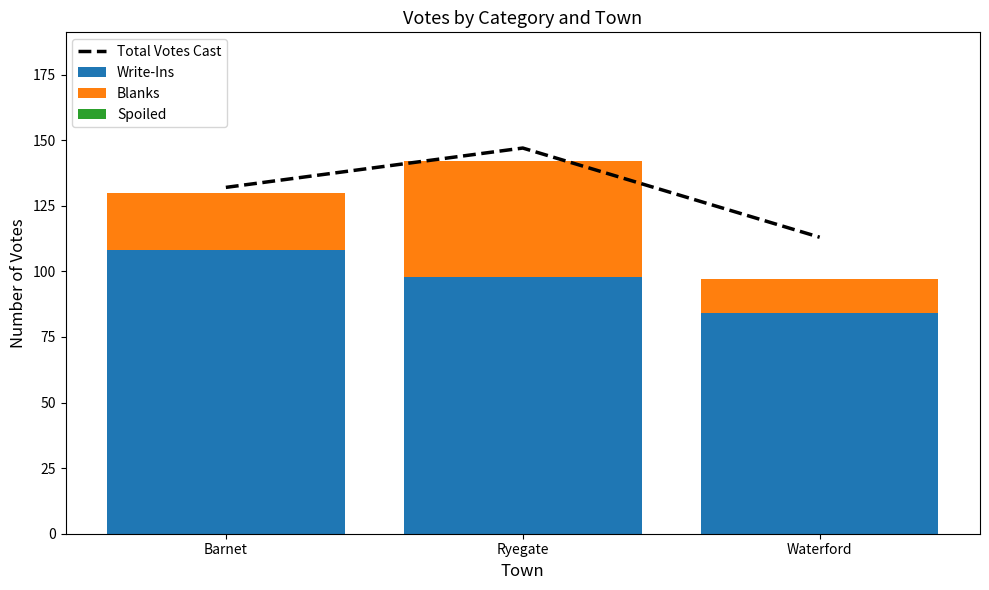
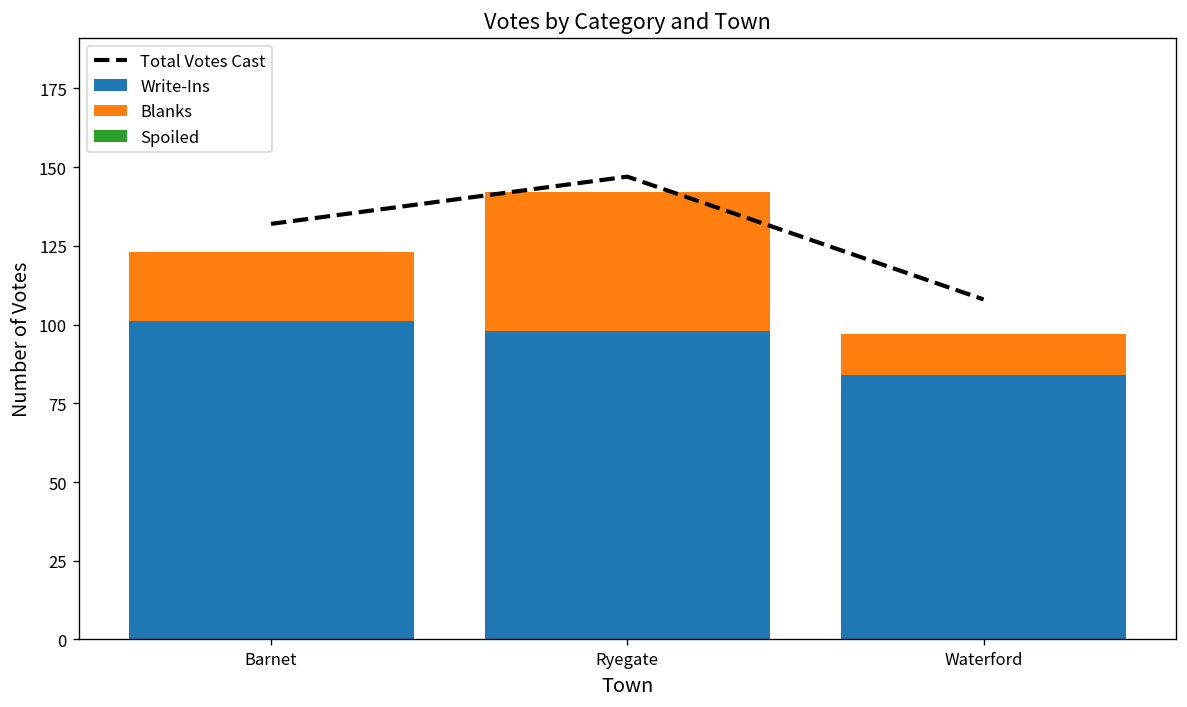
  {
    "Write-Ins": {
-     "Barnet": 108,
+     "Barnet": 101,
      "Ryegate": 98,
      "Waterford": 84
    },
    "Total Votes Cast": {
      "Barnet": 132,
      "Ryegate": 147,
-     "Waterford": 113
+     "Waterford": 108
    }
  }
